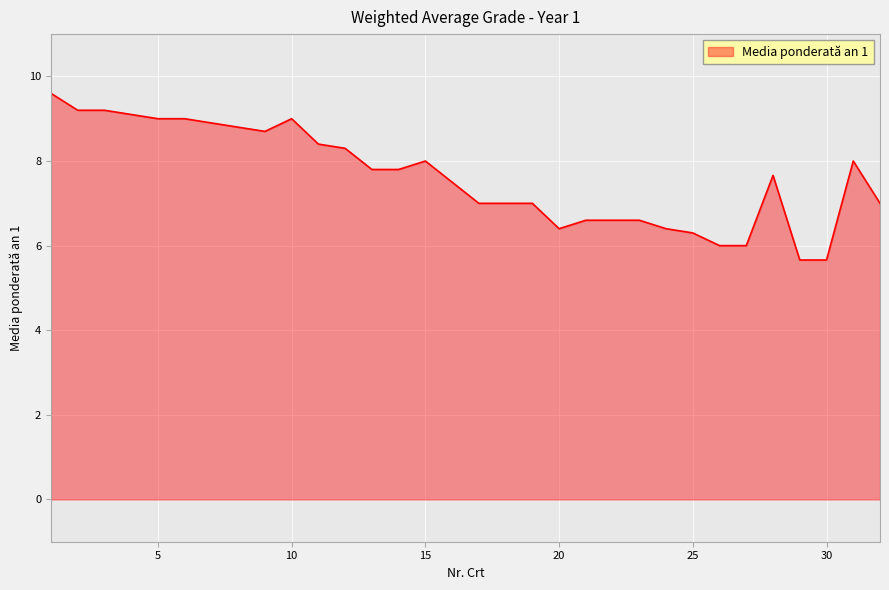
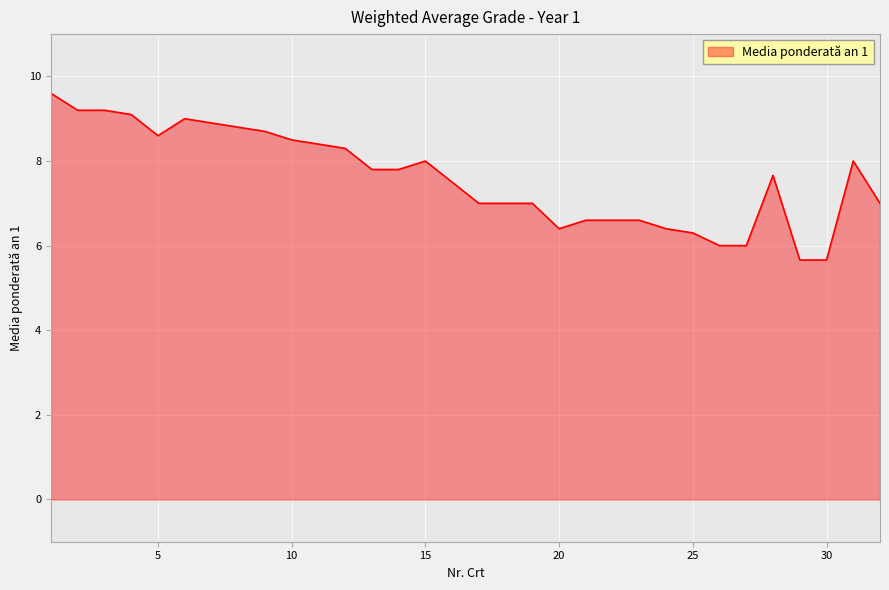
  {
-   "5": 9.0,
-   "10": 9.0,
+   "5": 8.6,
+   "10": 8.5,
    "15": 8.0,
    "20": 6.4,
    "25": 6.3,
    "30": 5.7
  }
